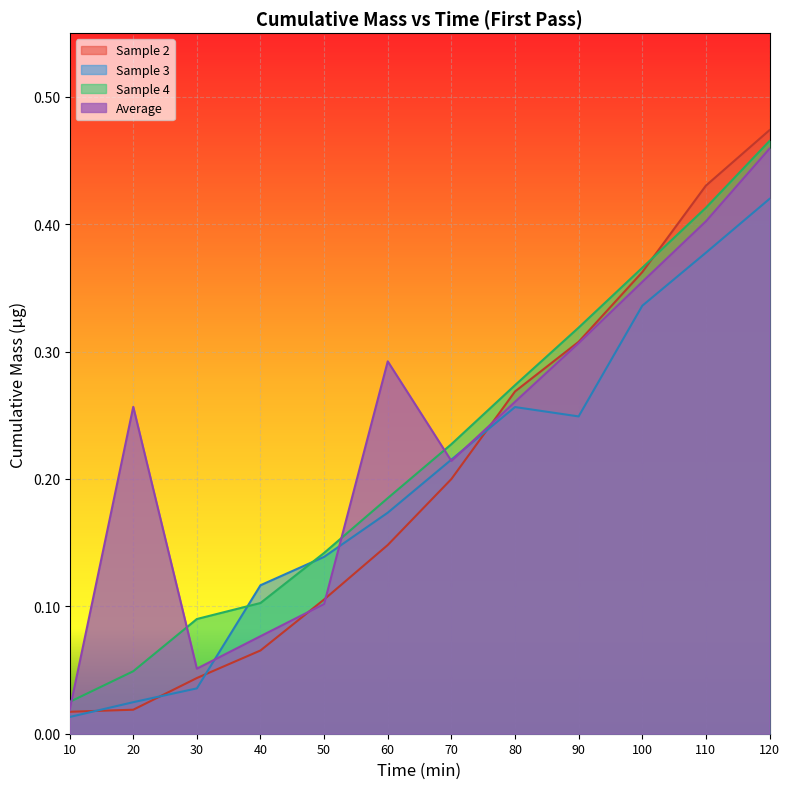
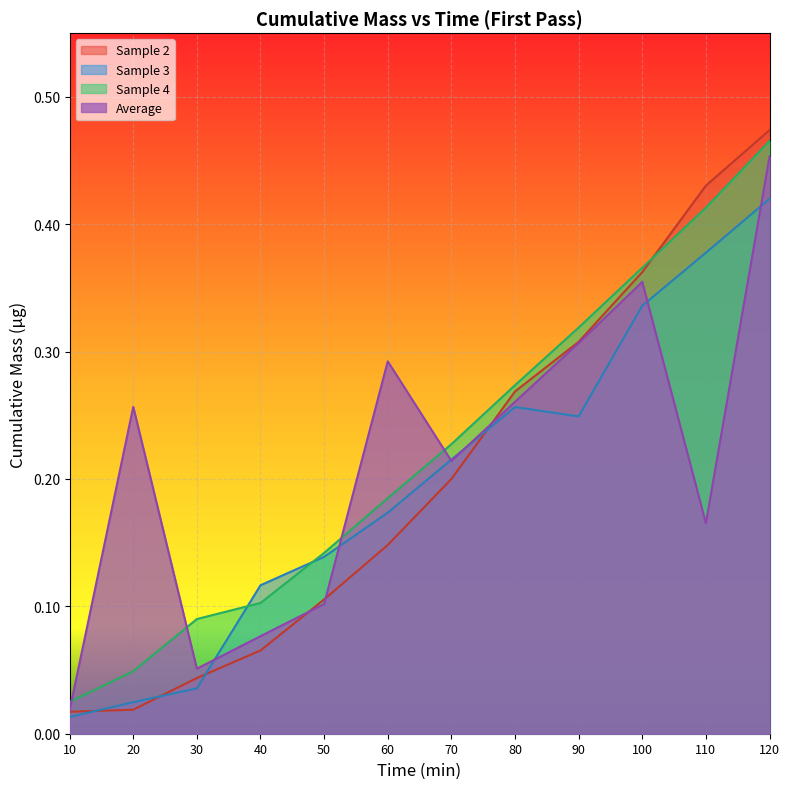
  {
    "Sample 2": {
      "20": 0.019,
      "30": 0.044,
      "40": 0.065,
      "50": 0.105,
      "60": 0.148,
      "70": 0.200,
      "80": 0.269,
      "100": 0.362,
      "110": 0.430,
      "120": 0.474
    },
    "Sample 3": {
      "10": 0.013,
      "20": 0.025,
      "30": 0.036,
      "40": 0.117,
      "50": 0.139,
      "60": 0.174,
      "80": 0.256,
      "90": 0.249,
      "100": 0.336,
      "110": 0.378,
      "120": 0.420
    },
    "Sample 4": {
      "10": 0.025,
      "20": 0.049,
      "30": 0.090,
      "40": 0.103,
      "50": 0.142,
      "60": 0.185,
      "70": 0.227,
      "80": 0.274,
      "90": 0.319,
      "100": 0.366,
      "110": 0.413,
      "120": 0.465
    },
    "Average": {
      "20": 0.257,
      "30": 0.051,
      "40": 0.077,
      "50": 0.102,
      "60": 0.292,
      "80": 0.261,
      "100": 0.355,
-     "110": 0.402,
-     "120": 0.459
+     "110": 0.165,
+     "120": 0.453
    }
  }
